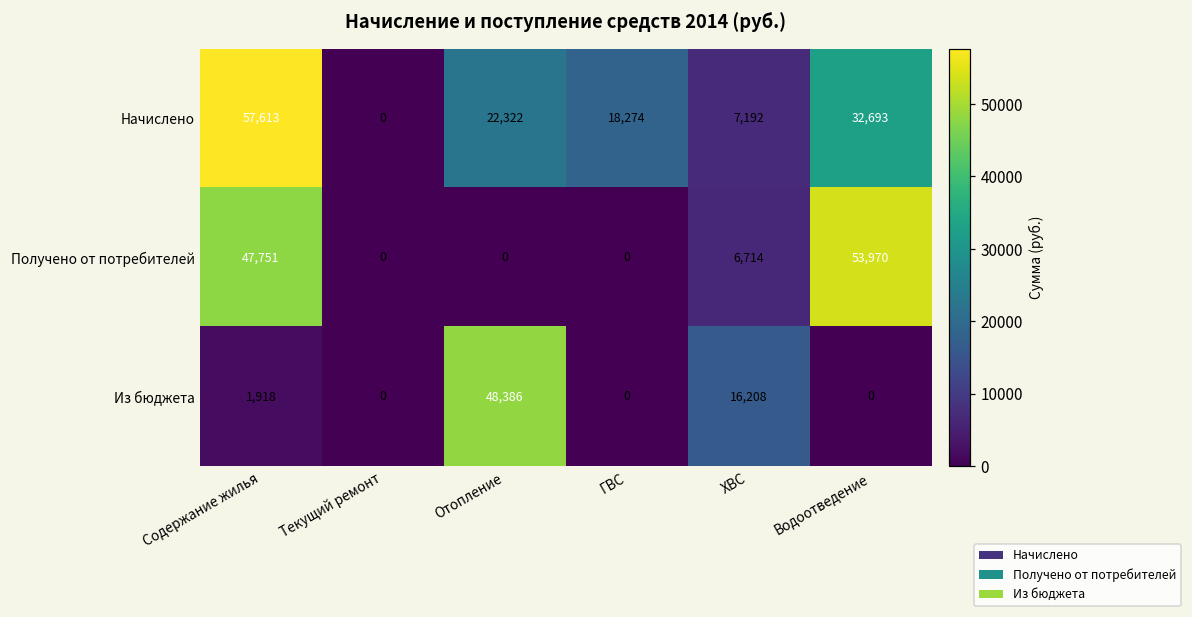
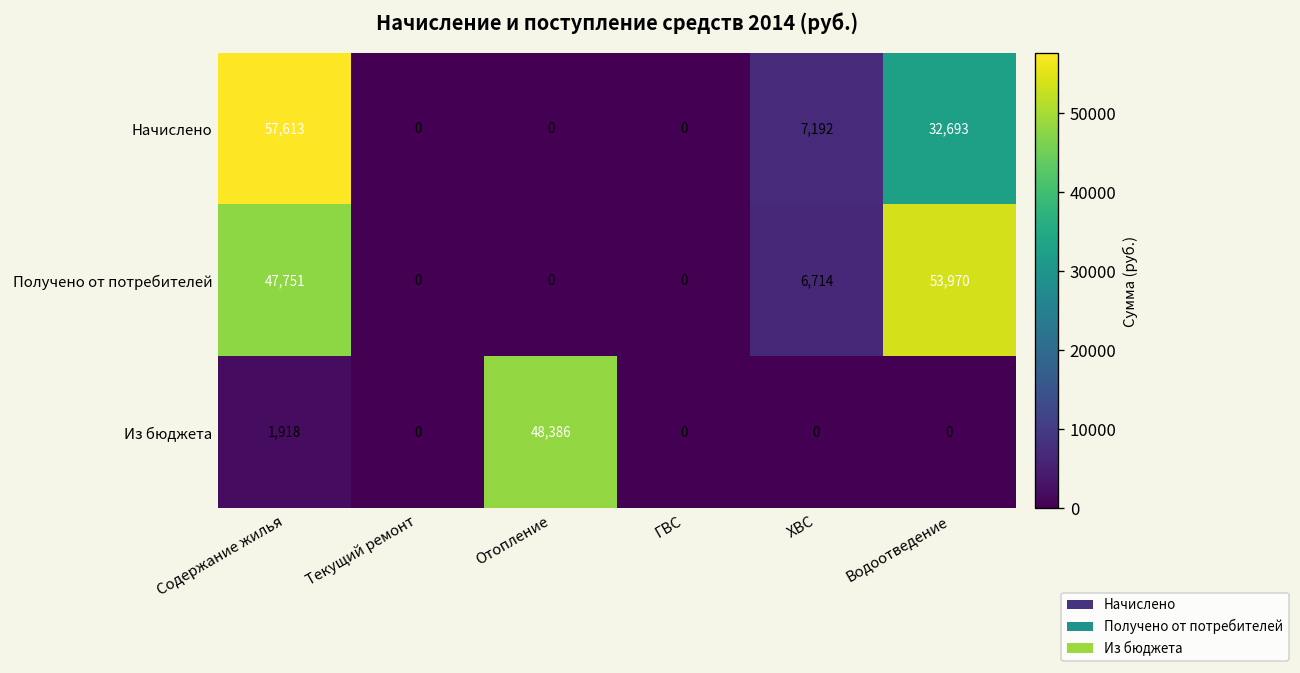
  {
    "Начислено": {
      "Содержание жилья": "57,613",
      "Текущий ремонт": "0",
-     "Отопление": "22,322",
-     "ГВС": "18,274",
+     "Отопление": "0",
+     "ГВС": "0",
      "ХВС": "7,192",
      "Водоотведение": "32,693"
    },
    "Получено от потребителей": {
      "Содержание жилья": "47,751",
      "Текущий ремонт": "0",
      "Отопление": "0",
      "ГВС": "0",
      "ХВС": "6,714",
      "Водоотведение": "53,970"
    },
    "Из бюджета": {
      "Содержание жилья": "1,918",
      "Текущий ремонт": "0",
      "Отопление": "48,386",
      "ГВС": "0",
-     "ХВС": "16,208",
+     "ХВС": "0",
      "Водоотведение": "0"
    }
  }
